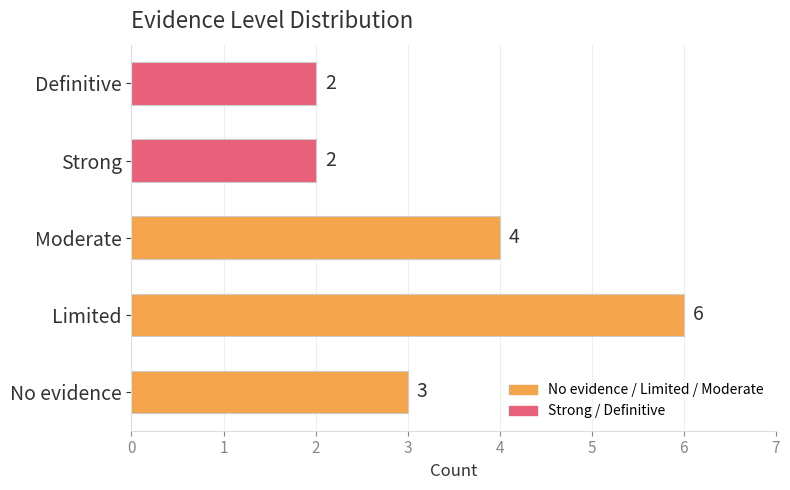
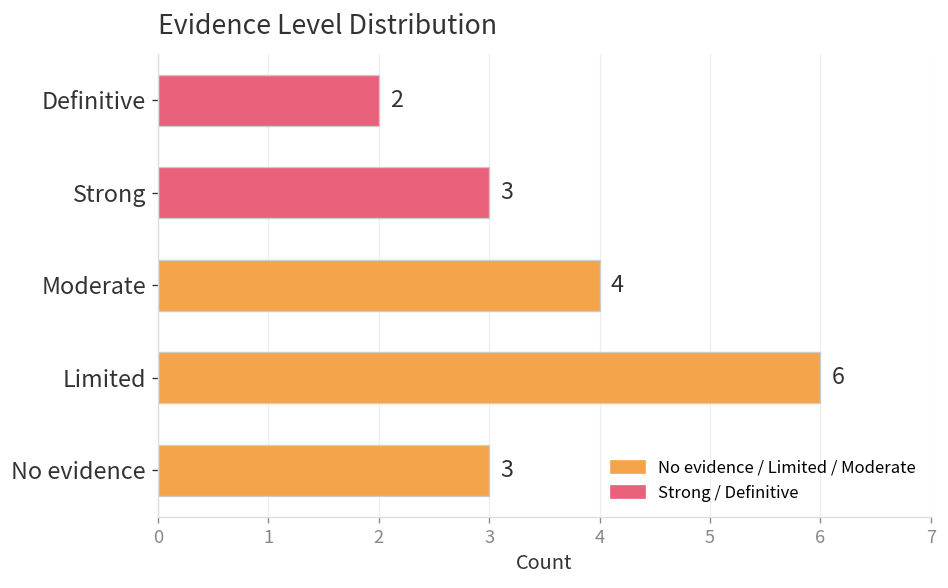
  {
    "Definitive": 2,
-   "Strong": 2,
+   "Strong": 3,
    "Moderate": 4,
    "Limited": 6,
    "No evidence": 3
  }
